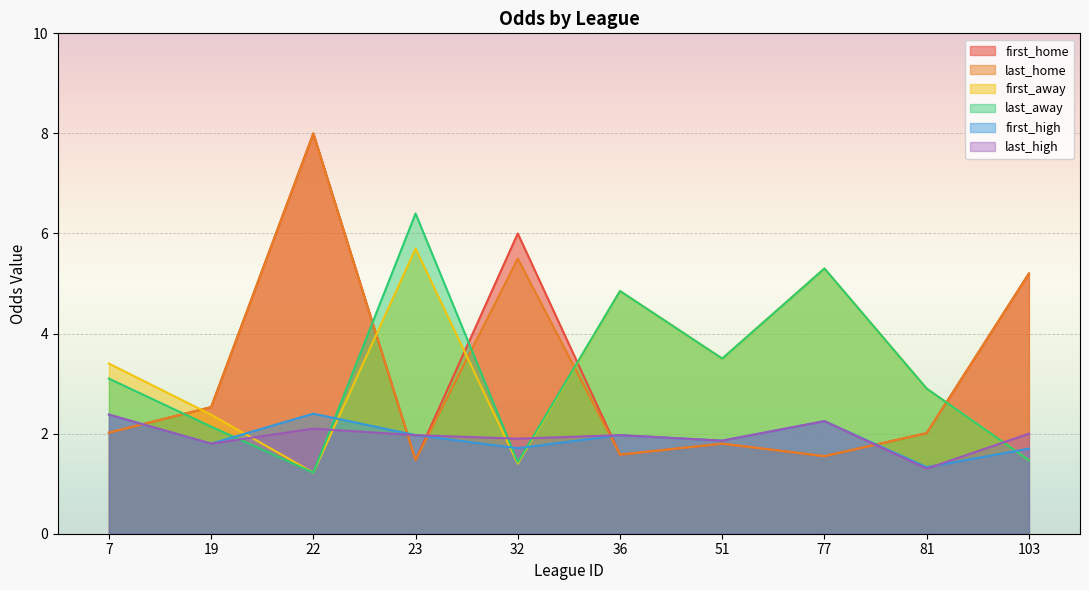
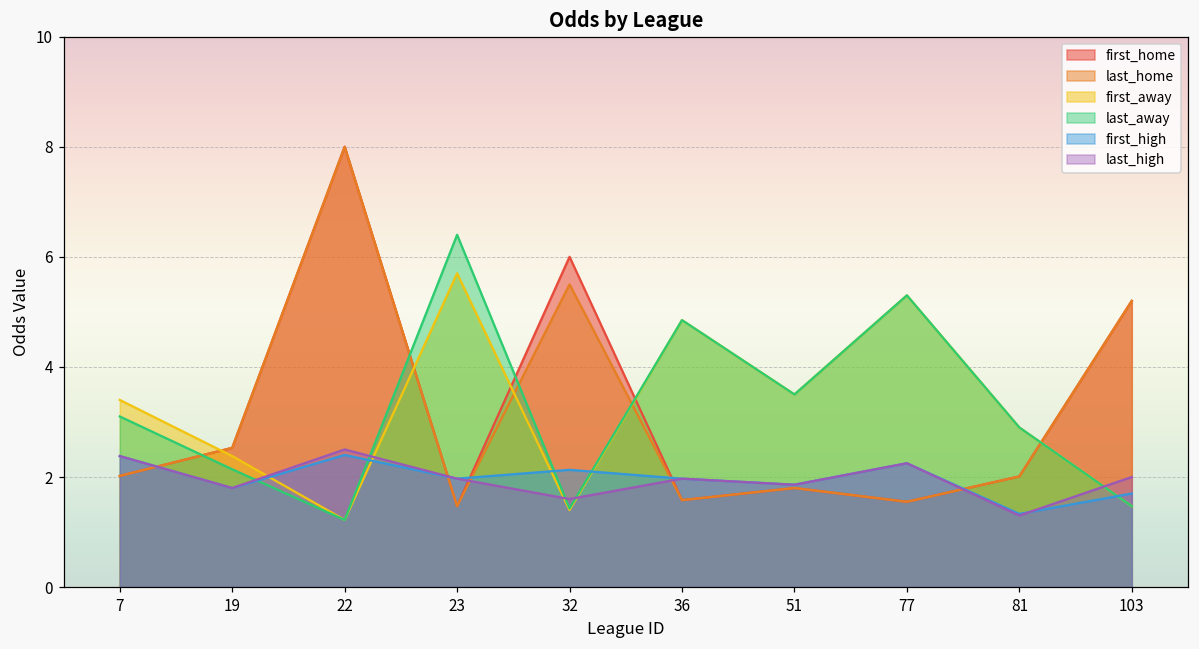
  {
    "last_away": {
      "7": 3.1,
      "19": 2.1,
      "23": 6.4
    },
    "first_high": {
      "22": 2.4,
-     "32": 1.7,
+     "32": 2.1,
      "103": 1.7
    },
    "last_high": {
-     "22": 2.1,
-     "32": 1.9,
+     "22": 2.5,
+     "32": 1.6,
      "103": 2.0
    }
  }
